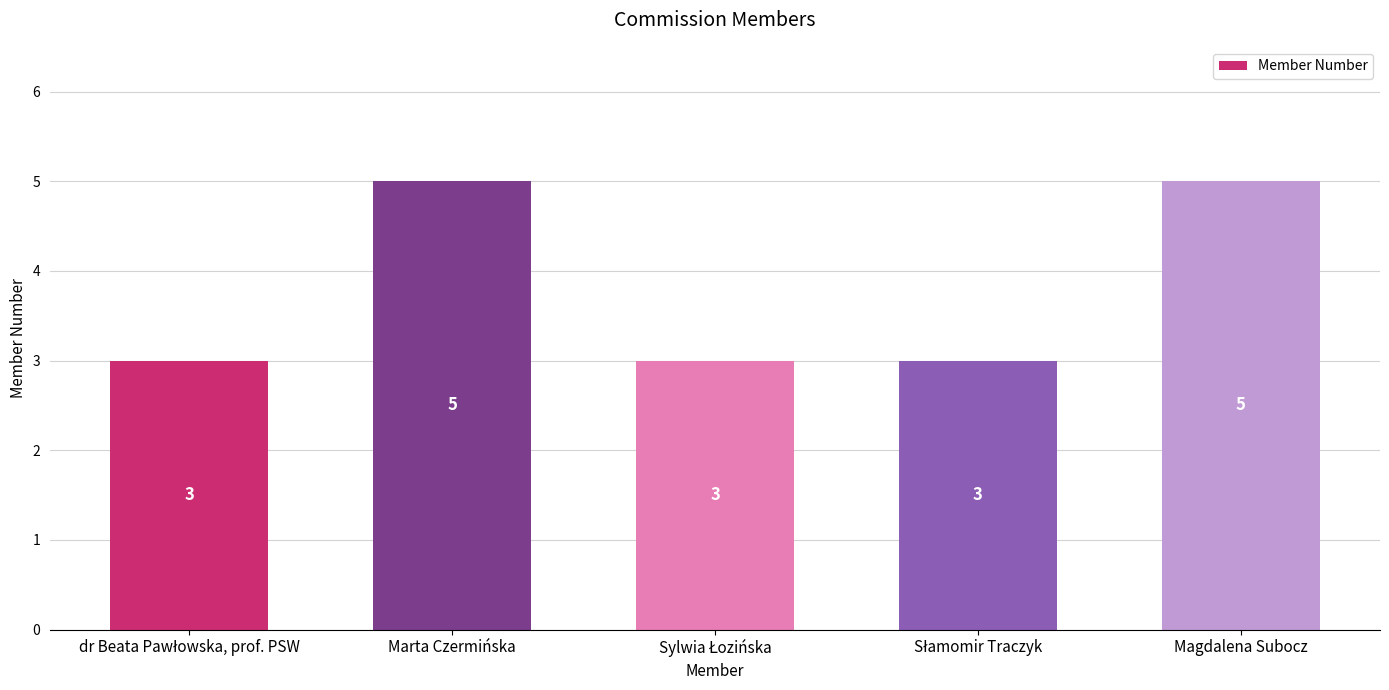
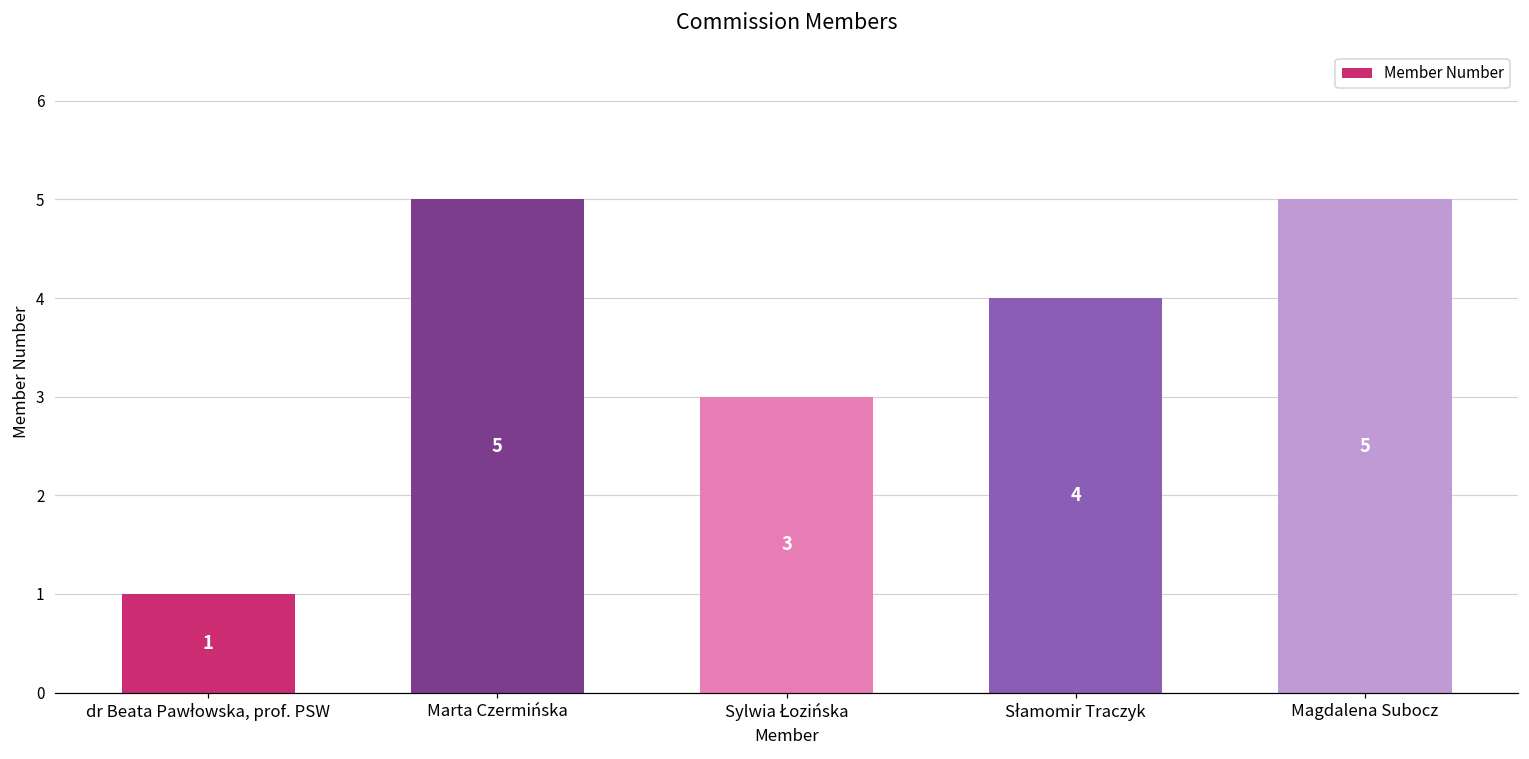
  {
-   "dr Beata Pawłowska, prof. PSW": 3,
+   "dr Beata Pawłowska, prof. PSW": 1,
    "Marta Czermińska": 5,
    "Sylwia Łozińska": 3,
-   "Słamomir Traczyk": 3,
+   "Słamomir Traczyk": 4,
    "Magdalena Subocz": 5
  }
